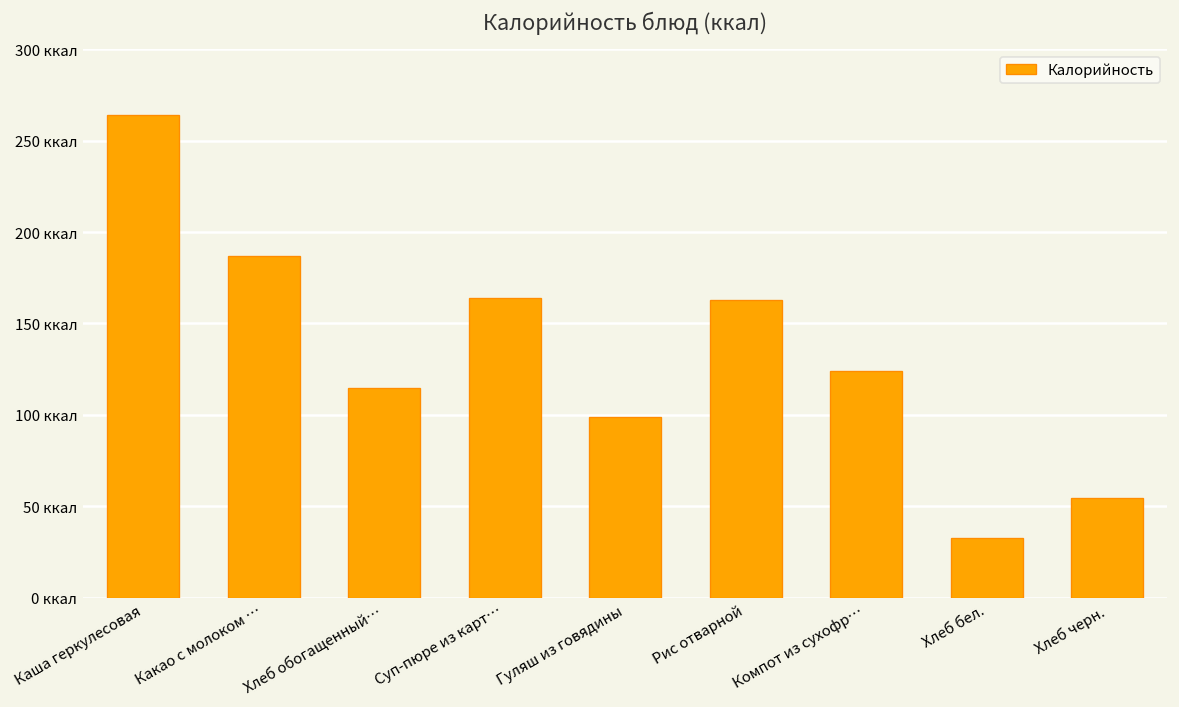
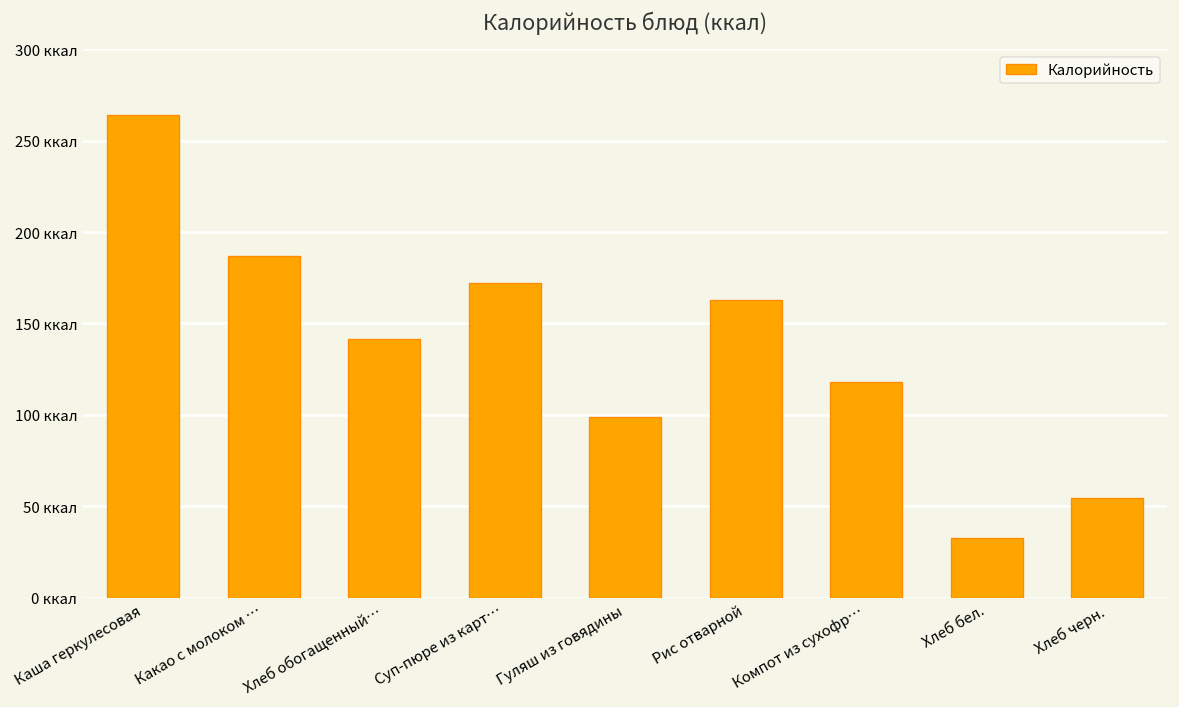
  {
    "Каша геркулесовая": "264 ккал",
    "Какао с молоком …": "187 ккал",
-   "Хлеб обогащенный…": "115 ккал",
-   "Суп-пюре из карт…": "164 ккал",
+   "Хлеб обогащенный…": "141 ккал",
+   "Суп-пюре из карт…": "172 ккал",
    "Гуляш из говядины": "99 ккал",
    "Рис отварной": "163 ккал",
-   "Компот из сухофр…": "124 ккал",
+   "Компот из сухофр…": "118 ккал",
    "Хлеб бел.": "33 ккал",
    "Хлеб черн.": "54 ккал"
  }
